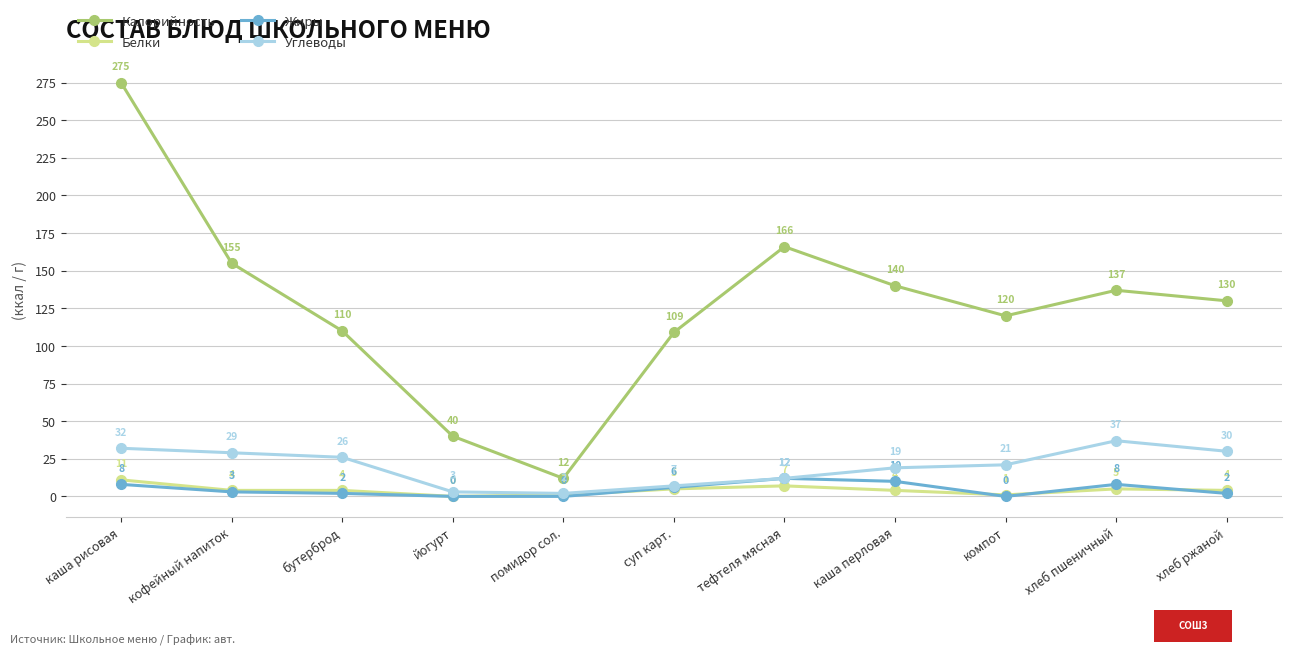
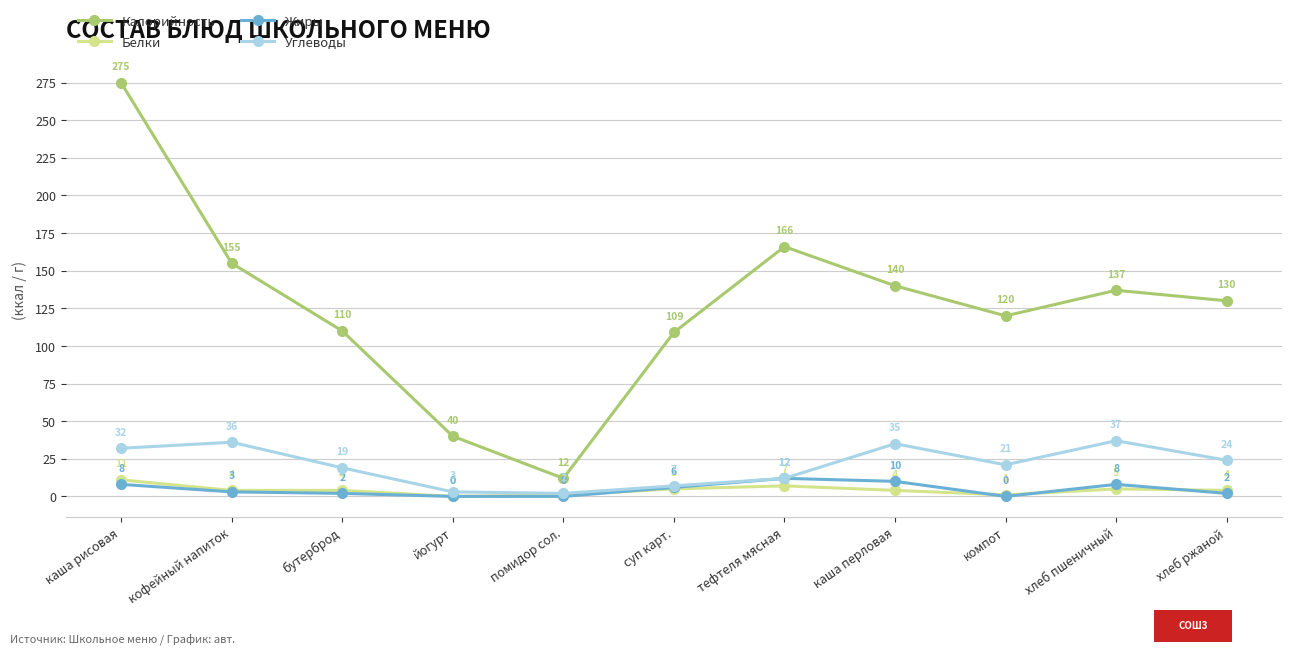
  {
    "Углеводы": {
      "каша рисовая": 32,
-     "кофейный напиток": 29,
-     "бутерброд": 26,
-     "каша перловая": 19,
+     "кофейный напиток": 36,
+     "бутерброд": 19,
+     "каша перловая": 35,
      "компот": 21,
      "хлеб пшеничный": 37,
-     "хлеб ржаной": 30
+     "хлеб ржаной": 24
    }
  }
